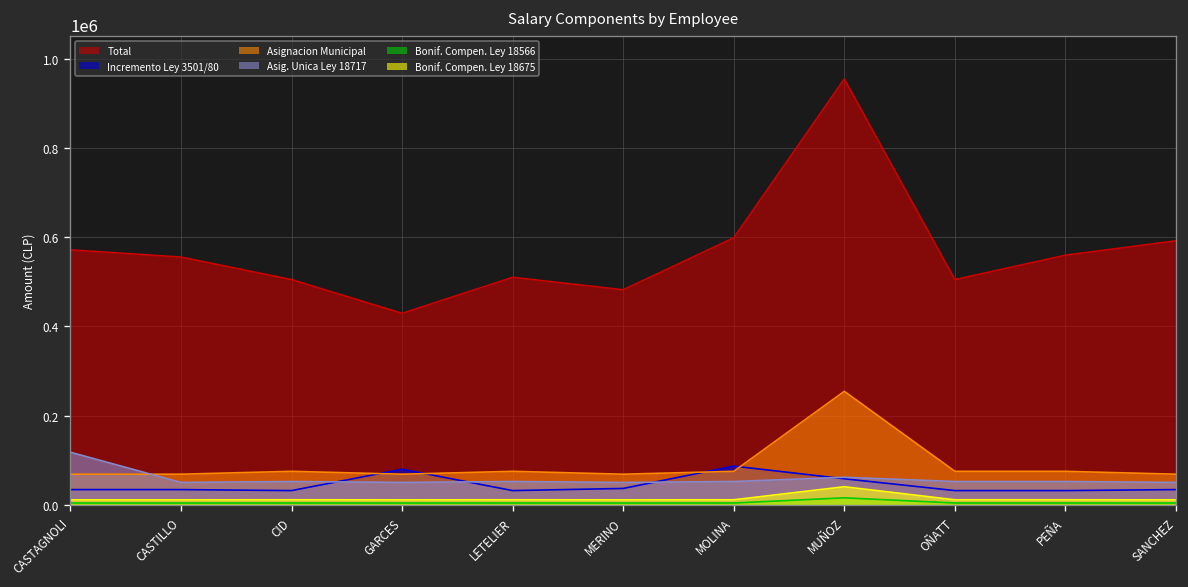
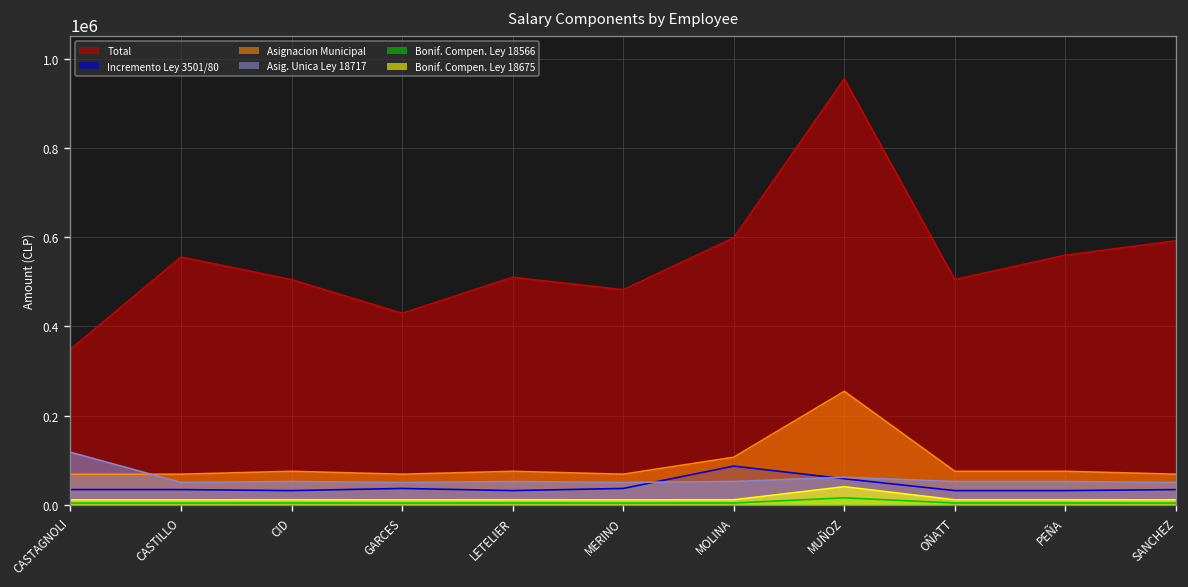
  {
    "Total": {
-     "CASTAGNOLI": 570000,
+     "CASTAGNOLI": 350000,
      "CASTILLO": 560000,
      "CID": 510000,
      "GARCES": 430000,
      "LETELIER": 510000,
      "MERINO": 480000,
      "MOLINA": 600000,
      "MUÑOZ": 950000,
      "OÑATT": 510000,
      "PEÑA": 560000,
      "SANCHEZ": 590000
    },
    "Incremento Ley 3501/80": {
      "CASTAGNOLI": 30000,
      "CASTILLO": 30000,
      "CID": 30000,
-     "GARCES": 80000,
+     "GARCES": 40000,
      "LETELIER": 30000,
      "MERINO": 40000,
      "MOLINA": 90000,
      "OÑATT": 30000,
      "PEÑA": 30000,
      "SANCHEZ": 30000
    },
    "Asignacion Municipal": {
      "CASTAGNOLI": 70000,
      "CASTILLO": 70000,
      "CID": 80000,
      "GARCES": 70000,
      "LETELIER": 80000,
      "MERINO": 70000,
-     "MOLINA": 80000,
+     "MOLINA": 110000,
      "MUÑOZ": 250000,
      "OÑATT": 80000,
      "PEÑA": 80000,
      "SANCHEZ": 70000
    },
    "Asig. Unica Ley 18717": {
      "CASTAGNOLI": 120000,
      "CASTILLO": 50000,
      "CID": 50000,
      "GARCES": 50000,
      "LETELIER": 50000,
      "MERINO": 50000,
      "MOLINA": 50000,
      "OÑATT": 50000,
      "PEÑA": 50000,
      "SANCHEZ": 50000
    },
    "Bonif. Compen. Ley 18566": {
      "CASTAGNOLI": 0,
      "CASTILLO": 0,
      "CID": 0,
      "GARCES": 0,
      "LETELIER": 0,
      "MERINO": 0,
      "MOLINA": 0,
      "MUÑOZ": 20000,
      "OÑATT": 0,
      "PEÑA": 0,
      "SANCHEZ": 0
    },
    "Bonif. Compen. Ley 18675": {
      "CASTAGNOLI": 10000,
      "CASTILLO": 10000,
      "CID": 10000,
      "GARCES": 10000,
      "LETELIER": 10000,
      "MERINO": 10000,
      "MOLINA": 10000,
      "MUÑOZ": 40000,
      "OÑATT": 10000,
      "PEÑA": 10000,
      "SANCHEZ": 10000
    }
  }
